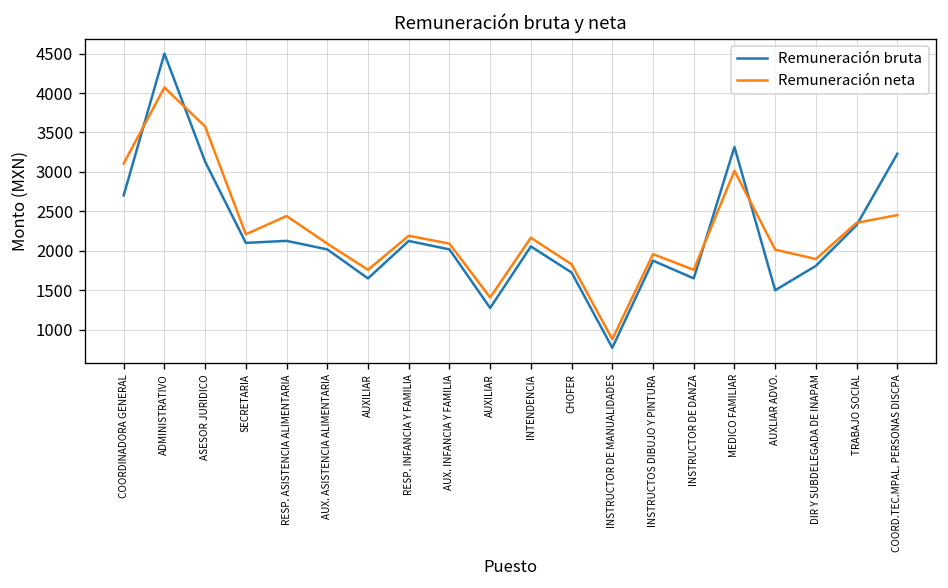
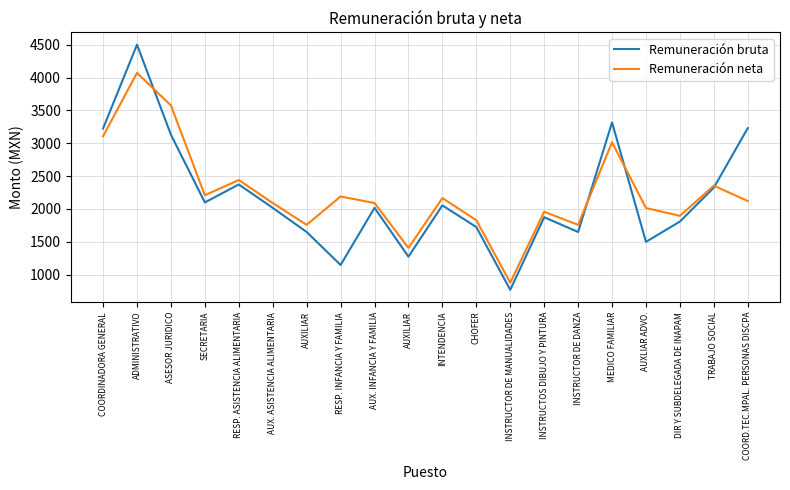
  {
    "Remuneración bruta": {
-     "COORDINADORA GENERAL": 2700,
+     "COORDINADORA GENERAL": 3200,
      "ADMINISTRATIVO": 4500,
      "ASESOR JURIDICO": 3100,
      "SECRETARIA": 2100,
-     "RESP. ASISTENCIA ALIMENTARIA": 2100,
+     "RESP. ASISTENCIA ALIMENTARIA": 2400,
      "AUX. ASISTENCIA ALIMENTARIA": 2000,
-     "RESP. INFANCIA Y FAMILIA": 2100,
+     "RESP. INFANCIA Y FAMILIA": 1100,
      "AUX. INFANCIA Y FAMILIA": 2000,
      "INTENDENCIA": 2100,
      "CHOFER": 1700,
      "INSTRUCTOR DE MANUALIDADES": 800,
      "INSTRUCTOS DIBUJO Y PINTURA": 1900,
      "INSTRUCTOR DE DANZA": 1700,
      "MEDICO FAMILIAR": 3300,
      "AUXLIAR ADVO.": 1500,
      "DIR Y SUBDELEGADA DE INAPAM": 1800,
      "COORD.TEC.MPAL. PERSONAS DISCPA": 3200
    },
    "Remuneración neta": {
      "COORDINADORA GENERAL": 3100,
      "ADMINISTRATIVO": 4100,
      "ASESOR JURIDICO": 3600,
      "SECRETARIA": 2200,
      "RESP. ASISTENCIA ALIMENTARIA": 2400,
      "AUX. ASISTENCIA ALIMENTARIA": 2100,
      "RESP. INFANCIA Y FAMILIA": 2200,
      "AUX. INFANCIA Y FAMILIA": 2100,
      "INTENDENCIA": 2200,
      "CHOFER": 1800,
      "INSTRUCTOR DE MANUALIDADES": 900,
      "INSTRUCTOS DIBUJO Y PINTURA": 2000,
      "INSTRUCTOR DE DANZA": 1800,
      "MEDICO FAMILIAR": 3000,
      "AUXLIAR ADVO.": 2000,
      "DIR Y SUBDELEGADA DE INAPAM": 1900,
-     "COORD.TEC.MPAL. PERSONAS DISCPA": 2500
+     "COORD.TEC.MPAL. PERSONAS DISCPA": 2100
    }
  }
